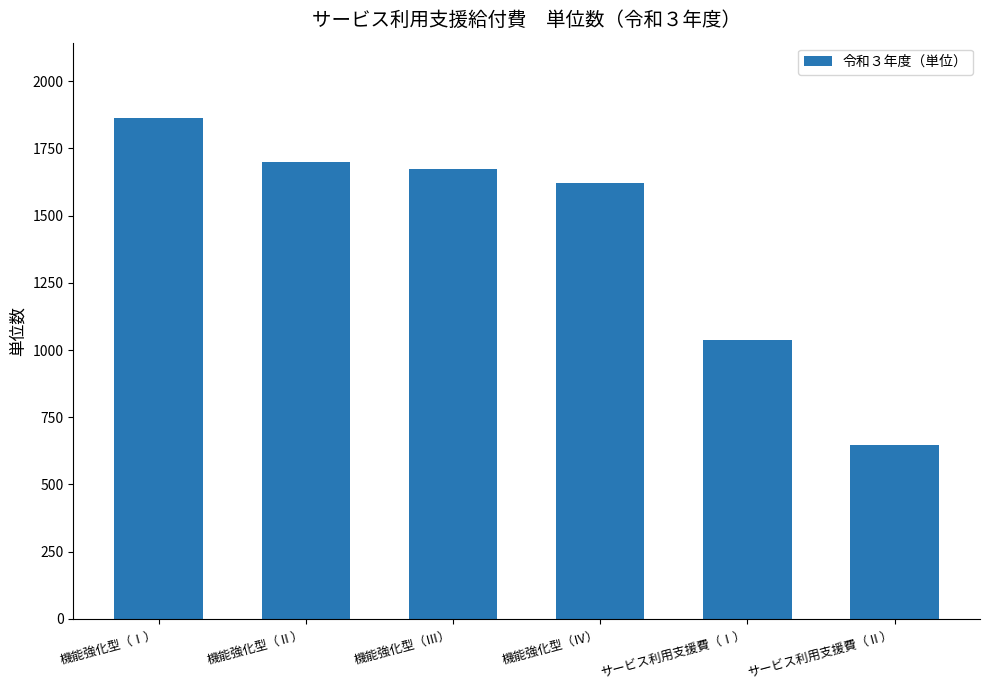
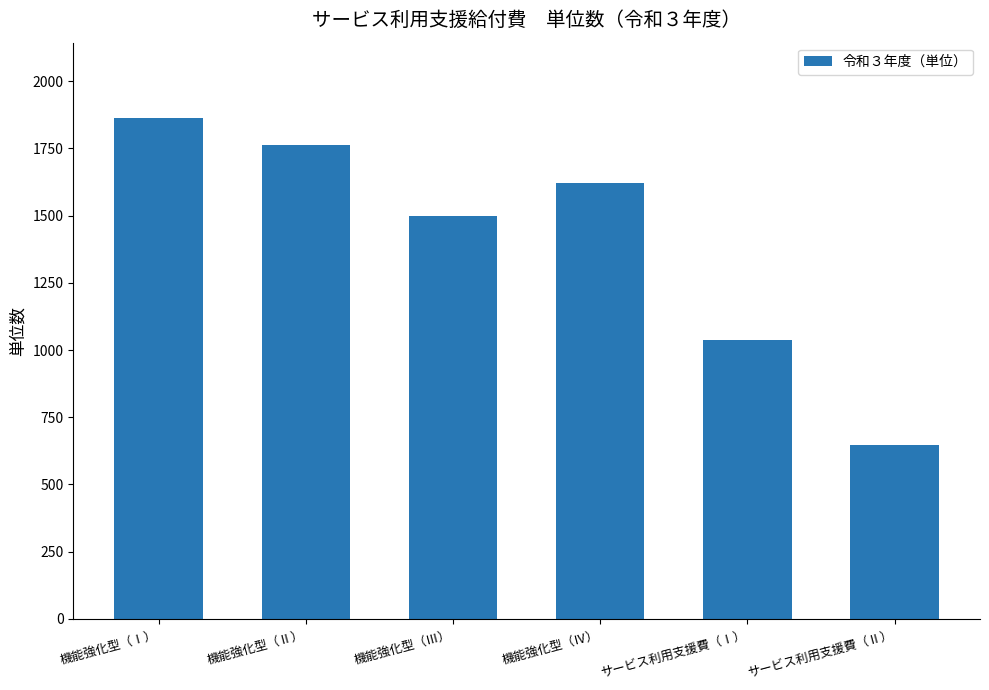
  {
    "機能強化型（Ⅰ）": 1860,
-   "機能強化型（Ⅱ）": 1700,
-   "機能強化型（Ⅲ）": 1670,
+   "機能強化型（Ⅱ）": 1760,
+   "機能強化型（Ⅲ）": 1500,
    "機能強化型（Ⅳ）": 1620,
    "サービス利用支援費（Ⅰ）": 1040,
    "サービス利用支援費（Ⅱ）": 650
  }
